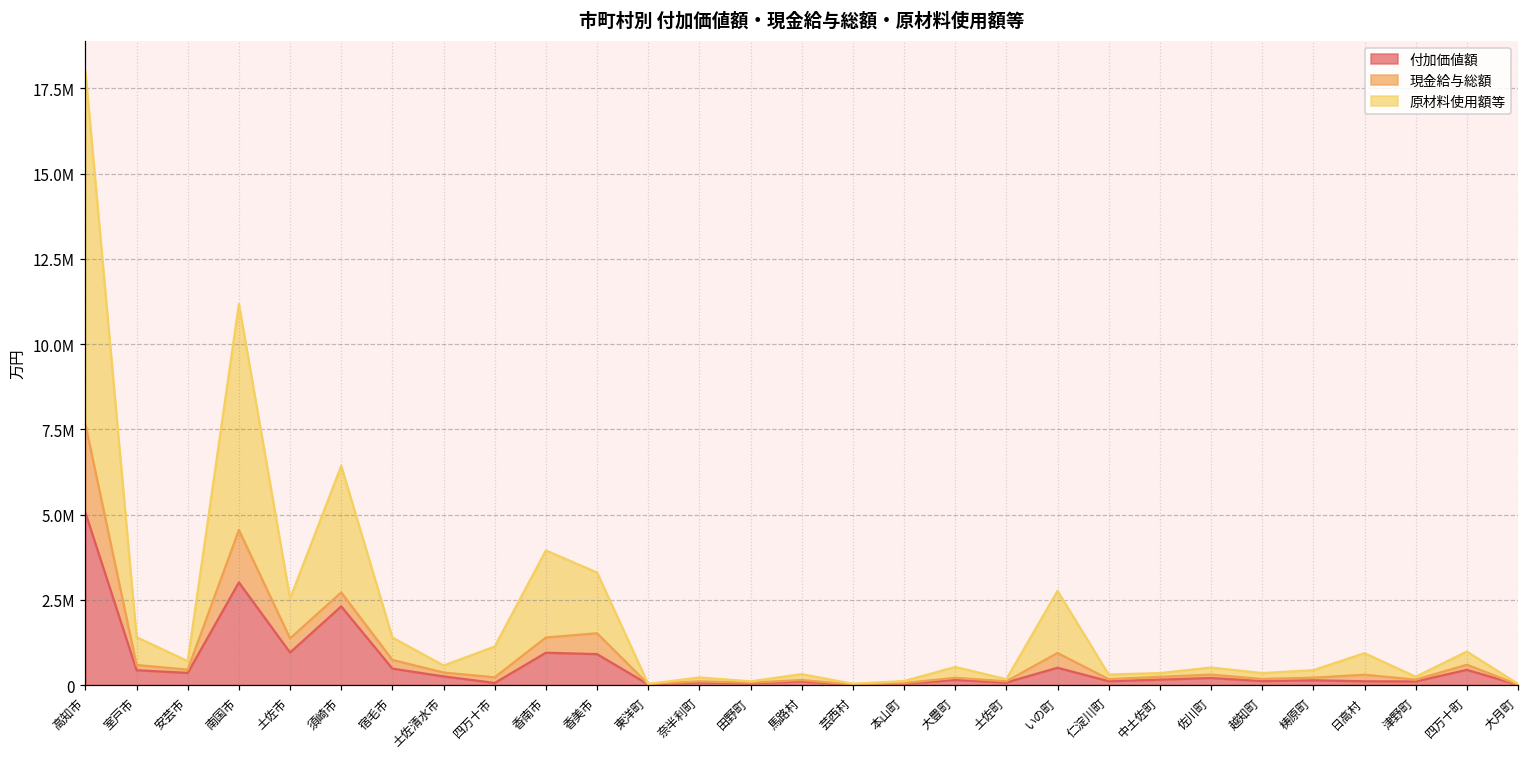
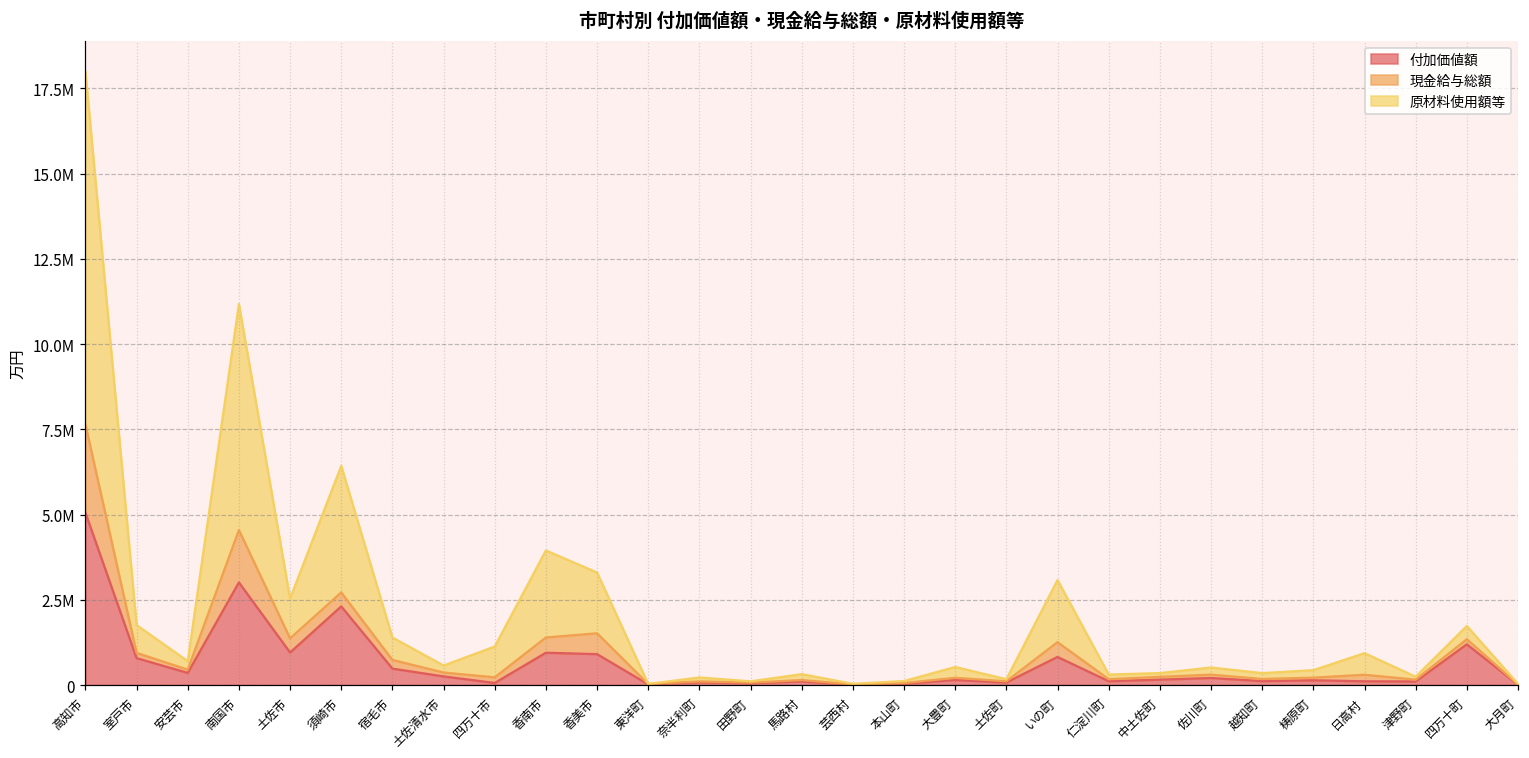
  {
    "付加価値額": {
      "高知市": 5100000,
-     "室戸市": 400000,
+     "室戸市": 800000,
      "安芸市": 400000,
      "南国市": 3000000,
      "土佐市": 1000000,
      "須崎市": 2300000,
      "宿毛市": 500000,
      "土佐清水市": 300000,
      "四万十市": 100000,
      "香南市": 900000,
      "香美市": 900000,
-     "いの町": 500000,
+     "いの町": 800000,
      "中土佐町": 200000,
      "佐川町": 200000,
      "日高村": 100000,
-     "四万十町": 400000
+     "四万十町": 1200000
    }
  }
